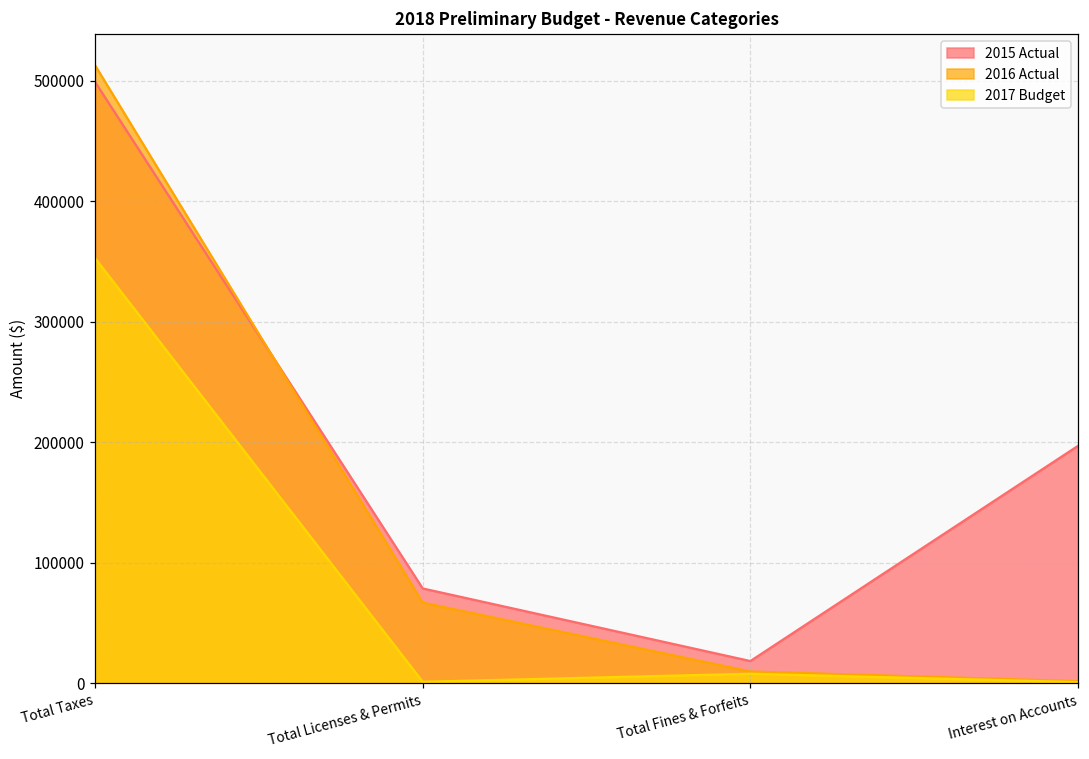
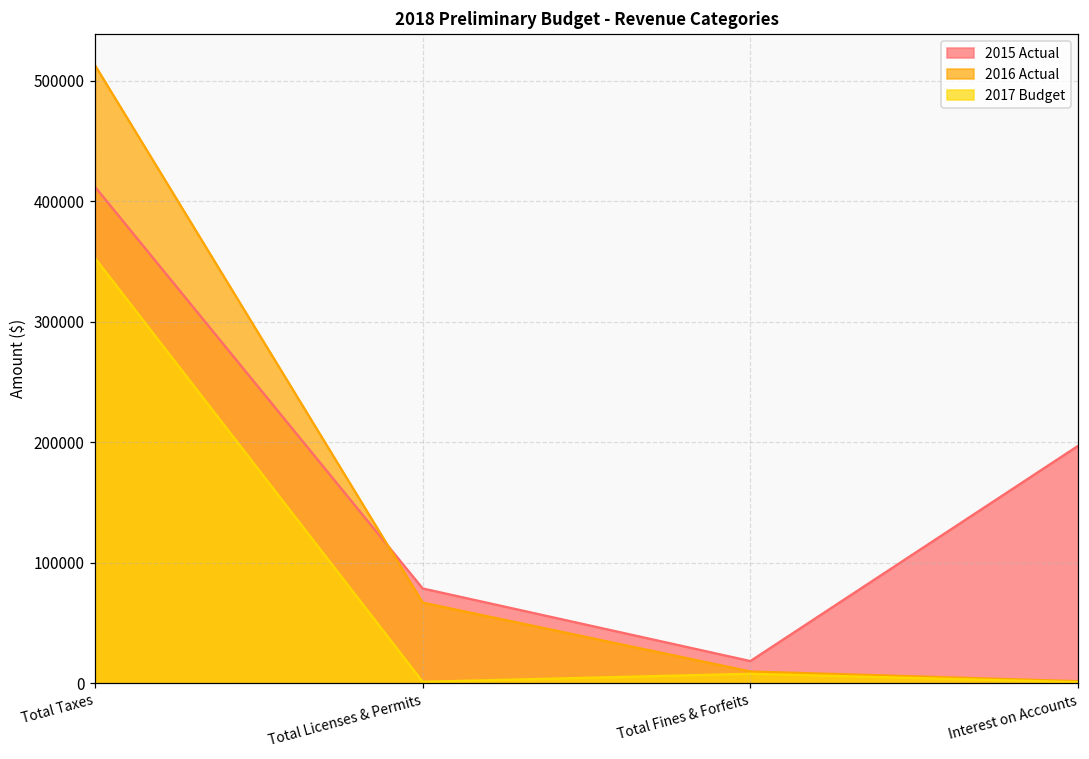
  {
    "2015 Actual": {
-     "Total Taxes": 499000,
+     "Total Taxes": 412000,
      "Total Licenses & Permits": 79000,
      "Total Fines & Forfeits": 18000,
      "Interest on Accounts": 197000
    }
  }
